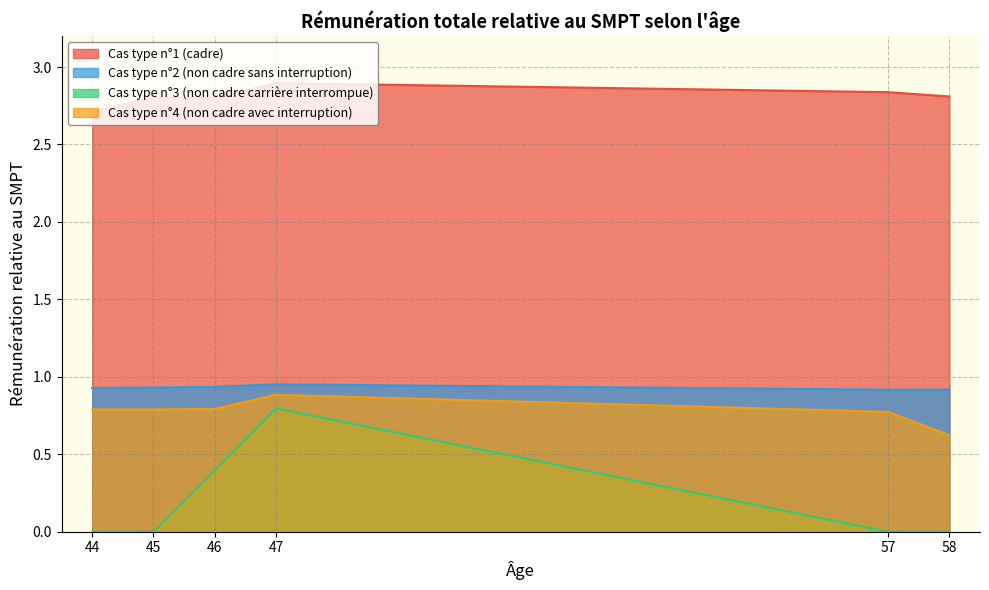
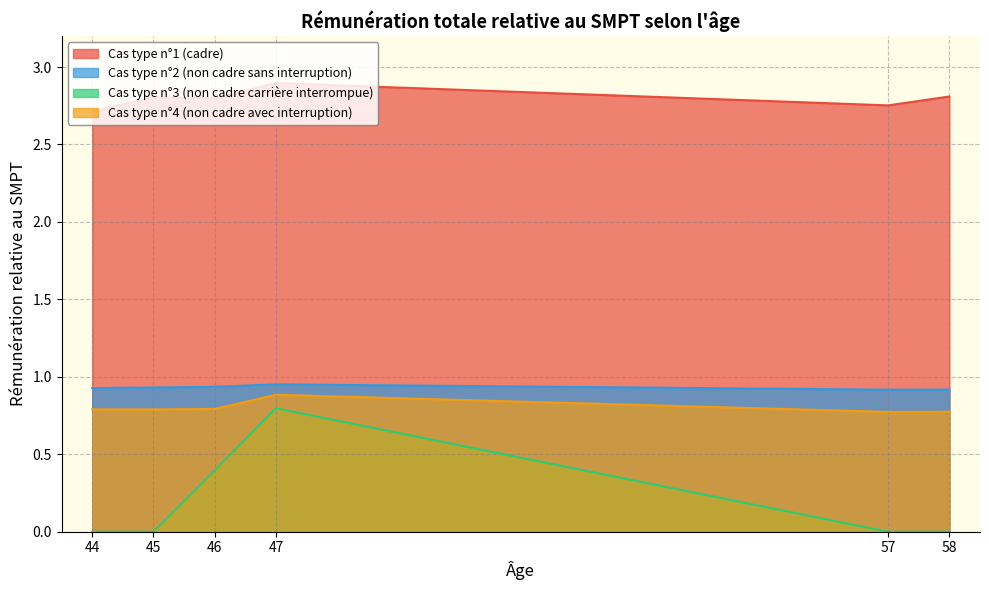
  {
    "Cas type n°1 (cadre)": {
-     "57": 2.84,
+     "57": 2.75,
      "58": 2.81
    },
    "Cas type n°2 (non cadre sans interruption)": {
      "44": 0.93,
      "45": 0.93,
      "46": 0.94,
      "47": 0.95,
      "57": 0.92,
      "58": 0.92
    },
    "Cas type n°3 (non cadre carrière interrompue)": {
      "44": 0.00,
      "45": 0.00,
      "46": 0.40,
      "47": 0.80,
      "57": 0.00,
      "58": 0.00
    },
    "Cas type n°4 (non cadre avec interruption)": {
      "44": 0.79,
      "45": 0.79,
      "46": 0.79,
      "47": 0.88,
      "57": 0.77,
-     "58": 0.62
+     "58": 0.77
    }
  }
